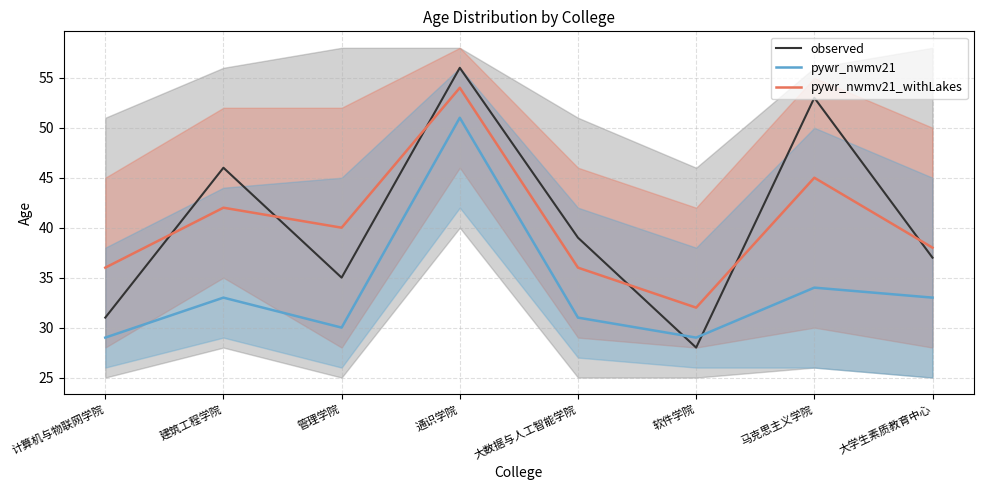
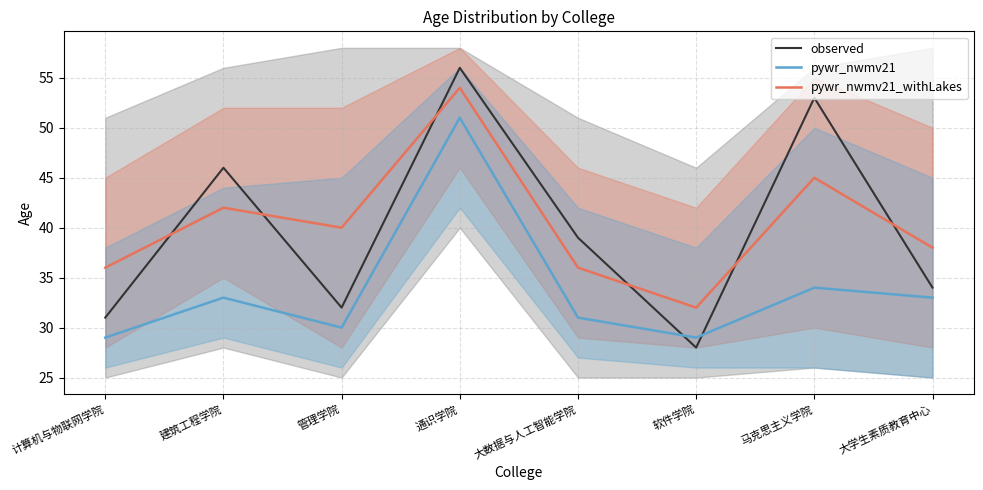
  {
    "observed": {
      "计算机与物联网学院": 31,
      "建筑工程学院": 46,
-     "管理学院": 35,
+     "管理学院": 32,
      "大数据与人工智能学院": 39,
      "软件学院": 28,
-     "大学生素质教育中心": 37
+     "大学生素质教育中心": 34
    }
  }
